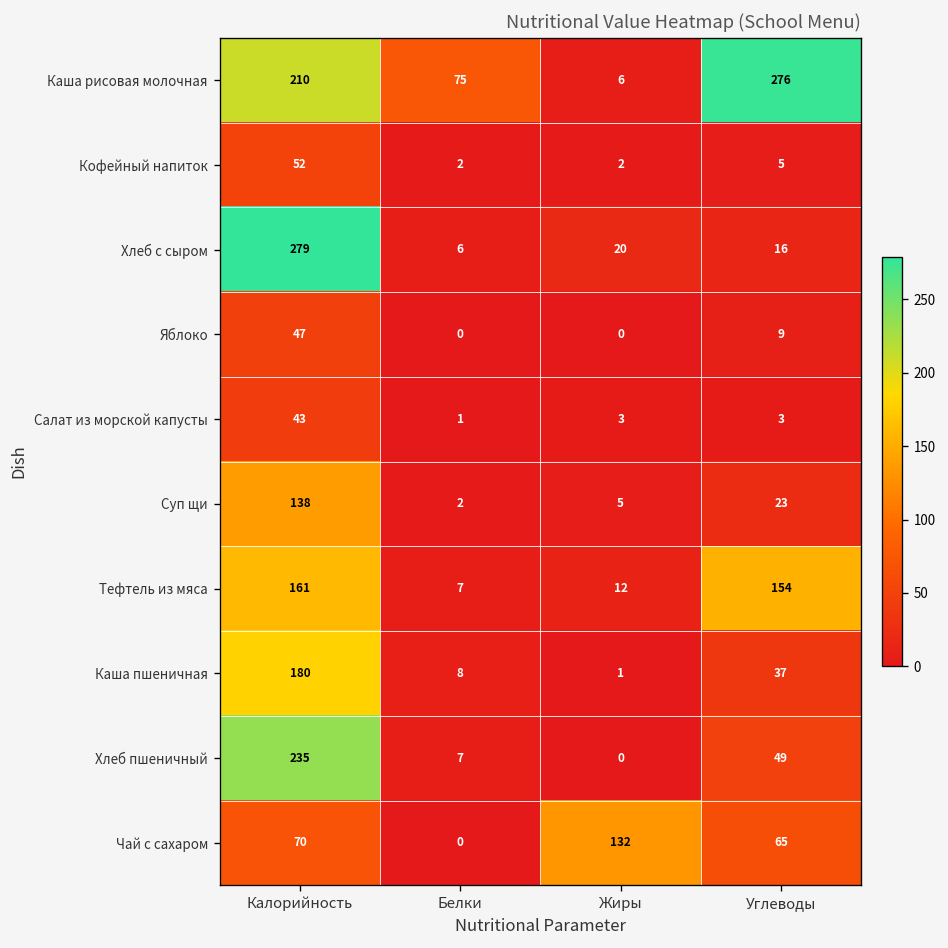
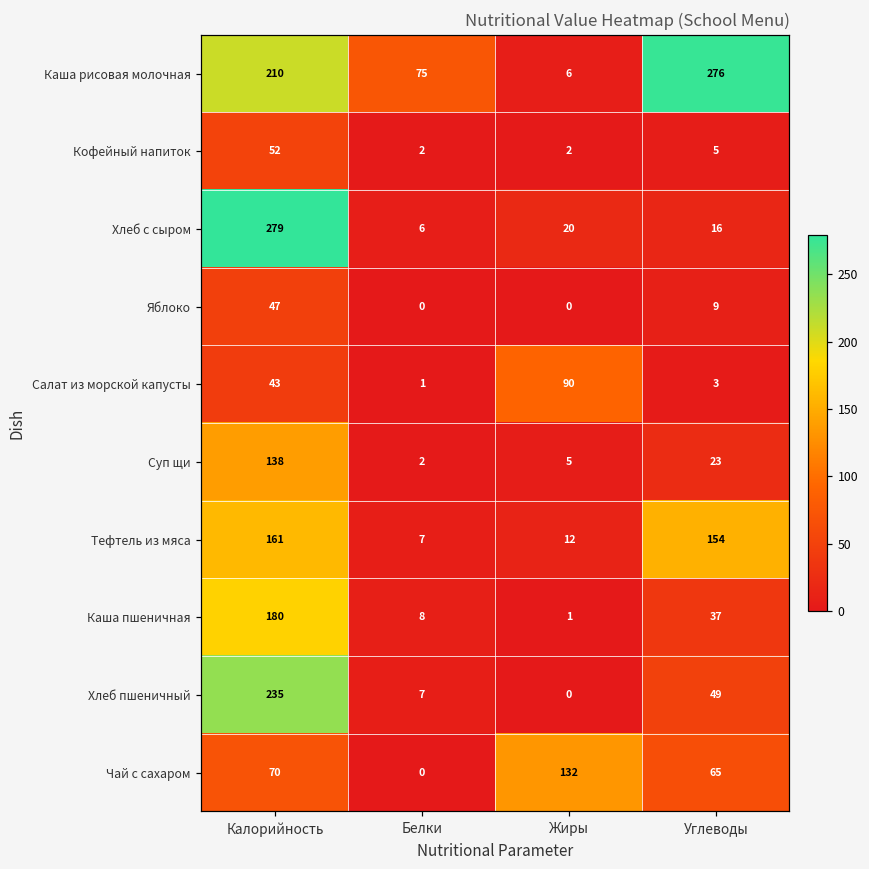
  {
    "Каша рисовая молочная": {
      "Калорийность": 210,
      "Белки": 75,
      "Жиры": 6,
      "Углеводы": 276
    },
    "Кофейный напиток": {
      "Калорийность": 52,
      "Белки": 2,
      "Жиры": 2,
      "Углеводы": 5
    },
    "Хлеб с сыром": {
      "Калорийность": 279,
      "Белки": 6,
      "Жиры": 20,
      "Углеводы": 16
    },
    "Яблоко": {
      "Калорийность": 47,
      "Белки": 0,
      "Жиры": 0,
      "Углеводы": 9
    },
    "Салат из морской капусты": {
      "Калорийность": 43,
      "Белки": 1,
-     "Жиры": 3,
+     "Жиры": 90,
      "Углеводы": 3
    },
    "Суп щи": {
      "Калорийность": 138,
      "Белки": 2,
      "Жиры": 5,
      "Углеводы": 23
    },
    "Тефтель из мяса": {
      "Калорийность": 161,
      "Белки": 7,
      "Жиры": 12,
      "Углеводы": 154
    },
    "Каша пшеничная": {
      "Калорийность": 180,
      "Белки": 8,
      "Жиры": 1,
      "Углеводы": 37
    },
    "Хлеб пшеничный": {
      "Калорийность": 235,
      "Белки": 7,
      "Жиры": 0,
      "Углеводы": 49
    },
    "Чай с сахаром": {
      "Калорийность": 70,
      "Белки": 0,
      "Жиры": 132,
      "Углеводы": 65
    }
  }
